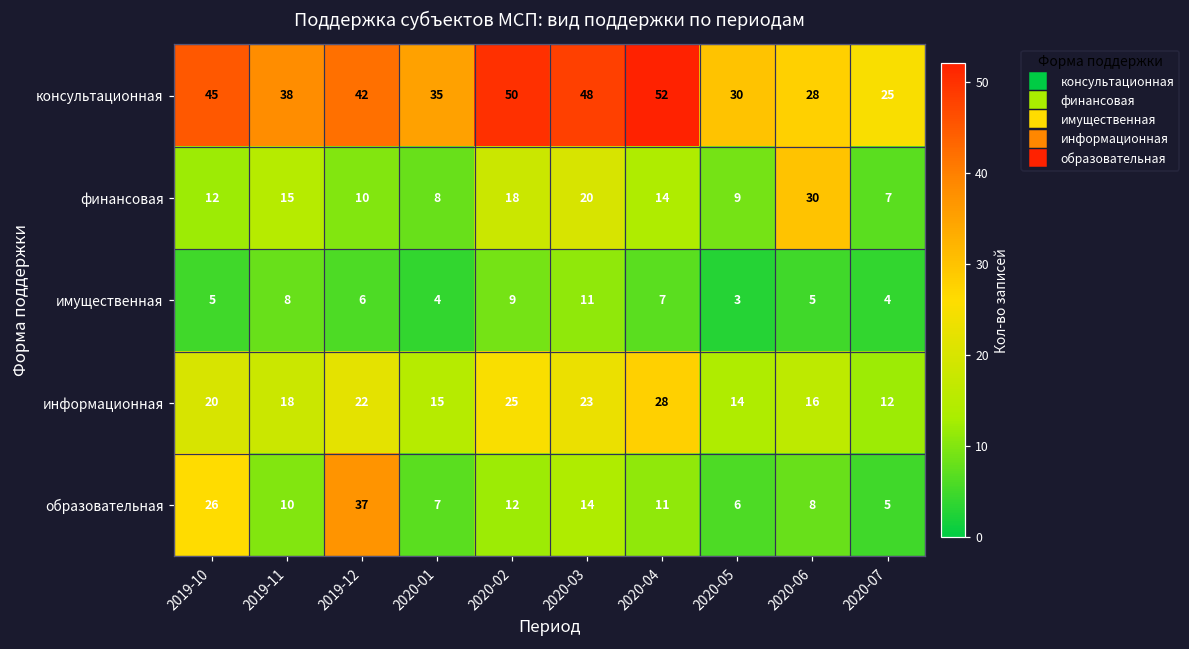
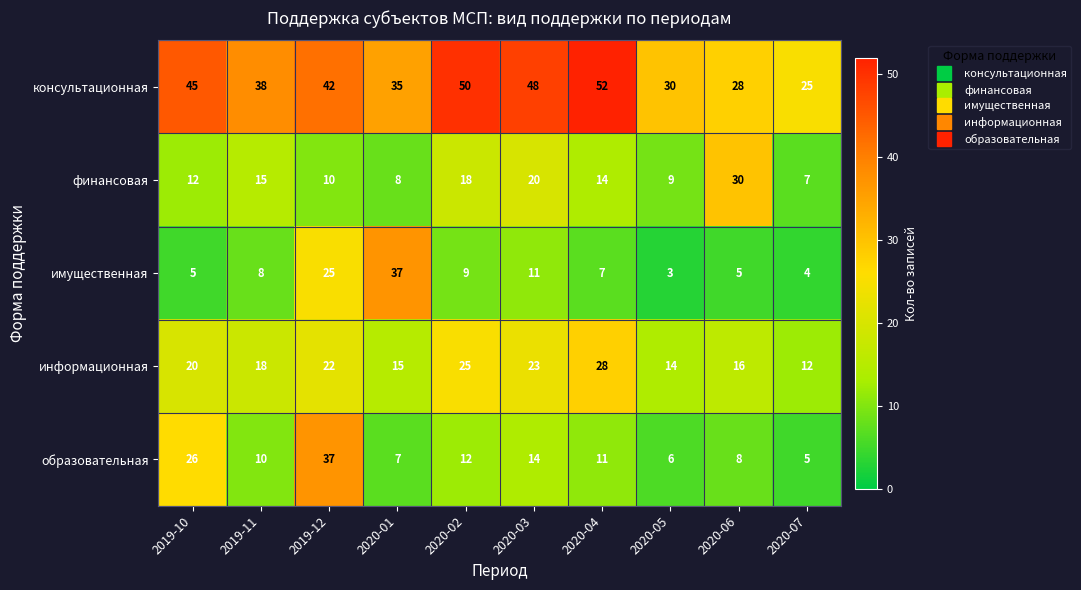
  {
    "консультационная": {
      "2019-10": 45,
      "2019-11": 38,
      "2019-12": 42,
      "2020-01": 35,
      "2020-02": 50,
      "2020-03": 48,
      "2020-04": 52,
      "2020-05": 30,
      "2020-06": 28,
      "2020-07": 25
    },
    "финансовая": {
      "2019-10": 12,
      "2019-11": 15,
      "2019-12": 10,
      "2020-01": 8,
      "2020-02": 18,
      "2020-03": 20,
      "2020-04": 14,
      "2020-05": 9,
      "2020-06": 30,
      "2020-07": 7
    },
    "имущественная": {
      "2019-10": 5,
      "2019-11": 8,
-     "2019-12": 6,
-     "2020-01": 4,
+     "2019-12": 25,
+     "2020-01": 37,
      "2020-02": 9,
      "2020-03": 11,
      "2020-04": 7,
      "2020-05": 3,
      "2020-06": 5,
      "2020-07": 4
    },
    "информационная": {
      "2019-10": 20,
      "2019-11": 18,
      "2019-12": 22,
      "2020-01": 15,
      "2020-02": 25,
      "2020-03": 23,
      "2020-04": 28,
      "2020-05": 14,
      "2020-06": 16,
      "2020-07": 12
    },
    "образовательная": {
      "2019-10": 26,
      "2019-11": 10,
      "2019-12": 37,
      "2020-01": 7,
      "2020-02": 12,
      "2020-03": 14,
      "2020-04": 11,
      "2020-05": 6,
      "2020-06": 8,
      "2020-07": 5
    }
  }
